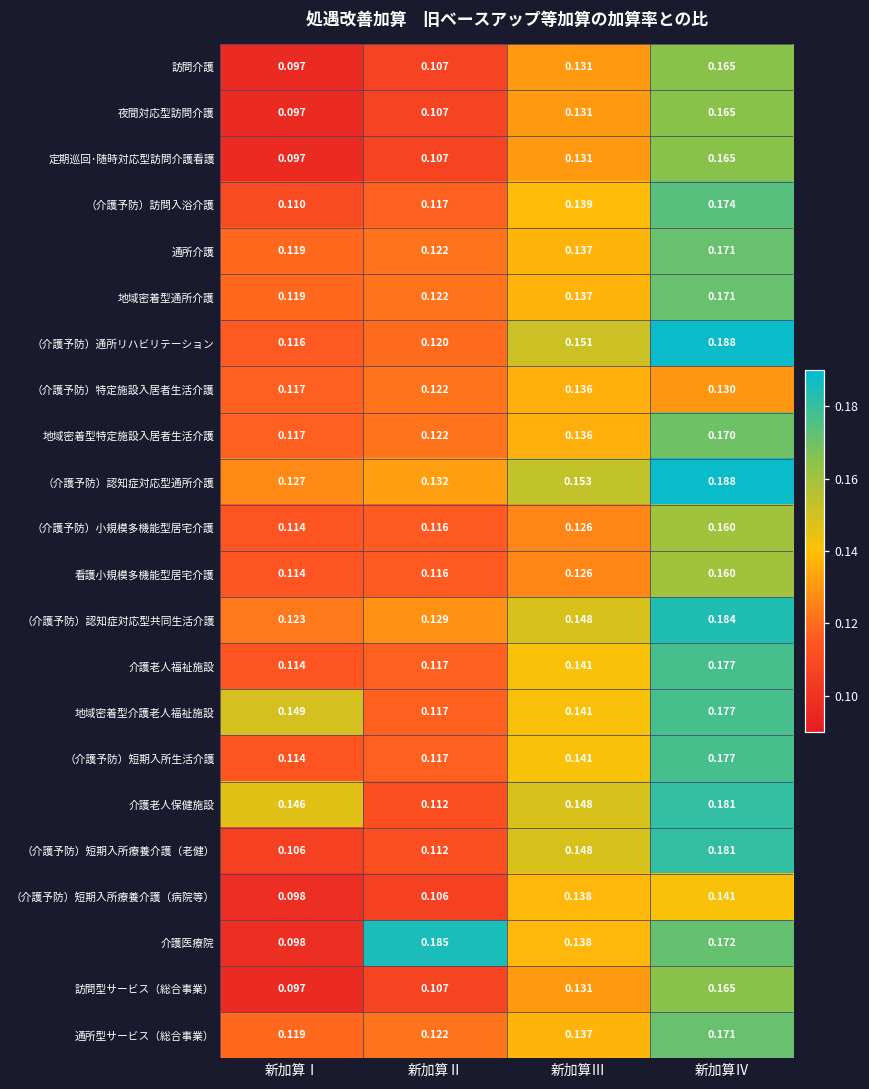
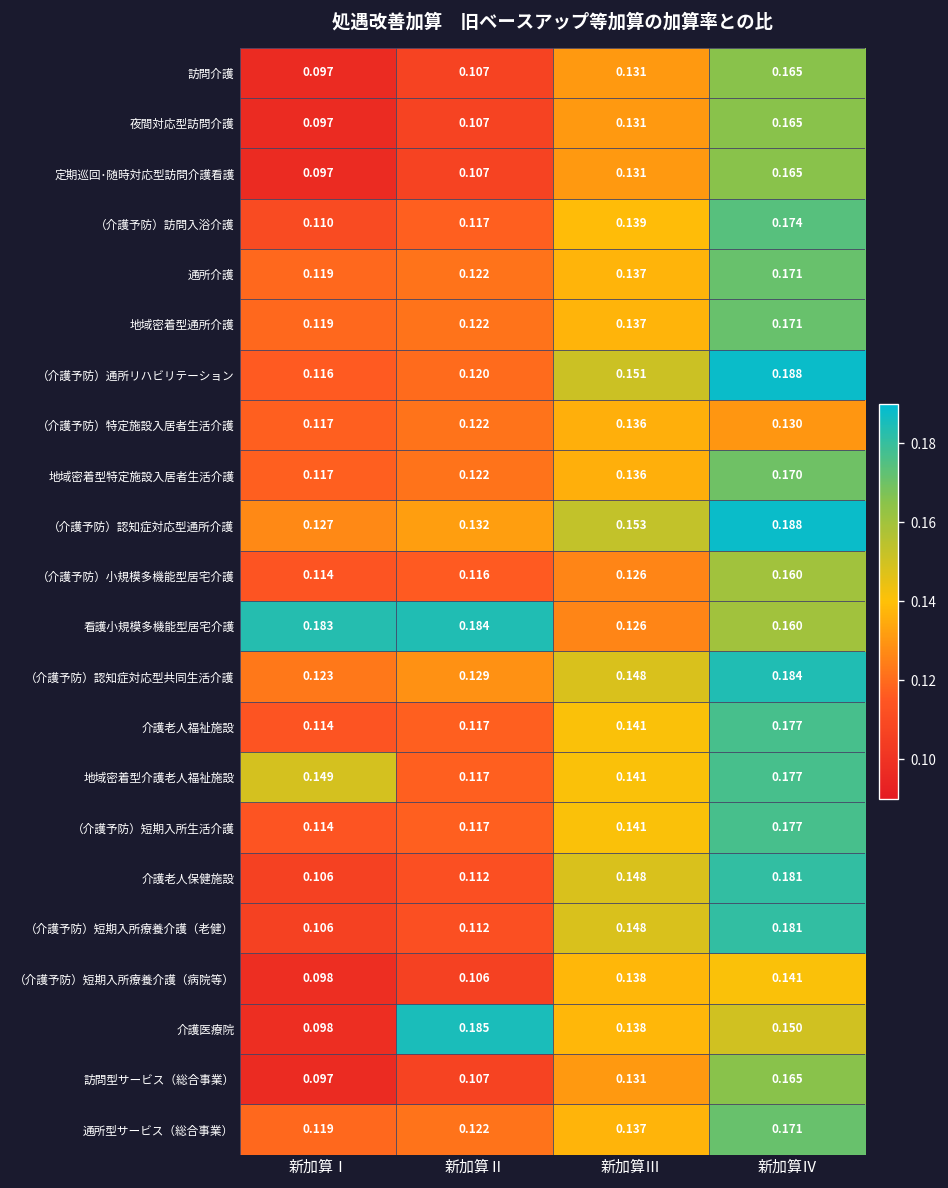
  {
    "訪問介護": {
      "新加算Ⅰ": 0.097,
      "新加算Ⅱ": 0.107,
      "新加算Ⅲ": 0.131,
      "新加算Ⅳ": 0.165
    },
    "夜間対応型訪問介護": {
      "新加算Ⅰ": 0.097,
      "新加算Ⅱ": 0.107,
      "新加算Ⅲ": 0.131,
      "新加算Ⅳ": 0.165
    },
    "定期巡回･随時対応型訪問介護看護": {
      "新加算Ⅰ": 0.097,
      "新加算Ⅱ": 0.107,
      "新加算Ⅲ": 0.131,
      "新加算Ⅳ": 0.165
    },
    "（介護予防）訪問入浴介護": {
      "新加算Ⅰ": 0.110,
      "新加算Ⅱ": 0.117,
      "新加算Ⅲ": 0.139,
      "新加算Ⅳ": 0.174
    },
    "通所介護": {
      "新加算Ⅰ": 0.119,
      "新加算Ⅱ": 0.122,
      "新加算Ⅲ": 0.137,
      "新加算Ⅳ": 0.171
    },
    "地域密着型通所介護": {
      "新加算Ⅰ": 0.119,
      "新加算Ⅱ": 0.122,
      "新加算Ⅲ": 0.137,
      "新加算Ⅳ": 0.171
    },
    "（介護予防）通所リハビリテーション": {
      "新加算Ⅰ": 0.116,
      "新加算Ⅱ": 0.120,
      "新加算Ⅲ": 0.151,
      "新加算Ⅳ": 0.188
    },
    "（介護予防）特定施設入居者生活介護": {
      "新加算Ⅰ": 0.117,
      "新加算Ⅱ": 0.122,
      "新加算Ⅲ": 0.136,
      "新加算Ⅳ": 0.130
    },
    "地域密着型特定施設入居者生活介護": {
      "新加算Ⅰ": 0.117,
      "新加算Ⅱ": 0.122,
      "新加算Ⅲ": 0.136,
      "新加算Ⅳ": 0.170
    },
    "（介護予防）認知症対応型通所介護": {
      "新加算Ⅰ": 0.127,
      "新加算Ⅱ": 0.132,
      "新加算Ⅲ": 0.153,
      "新加算Ⅳ": 0.188
    },
    "（介護予防）小規模多機能型居宅介護": {
      "新加算Ⅰ": 0.114,
      "新加算Ⅱ": 0.116,
      "新加算Ⅲ": 0.126,
      "新加算Ⅳ": 0.160
    },
    "看護小規模多機能型居宅介護": {
-     "新加算Ⅰ": 0.114,
-     "新加算Ⅱ": 0.116,
+     "新加算Ⅰ": 0.183,
+     "新加算Ⅱ": 0.184,
      "新加算Ⅲ": 0.126,
      "新加算Ⅳ": 0.160
    },
    "（介護予防）認知症対応型共同生活介護": {
      "新加算Ⅰ": 0.123,
      "新加算Ⅱ": 0.129,
      "新加算Ⅲ": 0.148,
      "新加算Ⅳ": 0.184
    },
    "介護老人福祉施設": {
      "新加算Ⅰ": 0.114,
      "新加算Ⅱ": 0.117,
      "新加算Ⅲ": 0.141,
      "新加算Ⅳ": 0.177
    },
    "地域密着型介護老人福祉施設": {
      "新加算Ⅰ": 0.149,
      "新加算Ⅱ": 0.117,
      "新加算Ⅲ": 0.141,
      "新加算Ⅳ": 0.177
    },
    "（介護予防）短期入所生活介護": {
      "新加算Ⅰ": 0.114,
      "新加算Ⅱ": 0.117,
      "新加算Ⅲ": 0.141,
      "新加算Ⅳ": 0.177
    },
    "介護老人保健施設": {
-     "新加算Ⅰ": 0.146,
+     "新加算Ⅰ": 0.106,
      "新加算Ⅱ": 0.112,
      "新加算Ⅲ": 0.148,
      "新加算Ⅳ": 0.181
    },
    "（介護予防）短期入所療養介護（老健）": {
      "新加算Ⅰ": 0.106,
      "新加算Ⅱ": 0.112,
      "新加算Ⅲ": 0.148,
      "新加算Ⅳ": 0.181
    },
    "（介護予防）短期入所療養介護（病院等）": {
      "新加算Ⅰ": 0.098,
      "新加算Ⅱ": 0.106,
      "新加算Ⅲ": 0.138,
      "新加算Ⅳ": 0.141
    },
    "介護医療院": {
      "新加算Ⅰ": 0.098,
      "新加算Ⅱ": 0.185,
      "新加算Ⅲ": 0.138,
-     "新加算Ⅳ": 0.172
+     "新加算Ⅳ": 0.150
    },
    "訪問型サービス（総合事業）": {
      "新加算Ⅰ": 0.097,
      "新加算Ⅱ": 0.107,
      "新加算Ⅲ": 0.131,
      "新加算Ⅳ": 0.165
    },
    "通所型サービス（総合事業）": {
      "新加算Ⅰ": 0.119,
      "新加算Ⅱ": 0.122,
      "新加算Ⅲ": 0.137,
      "新加算Ⅳ": 0.171
    }
  }
